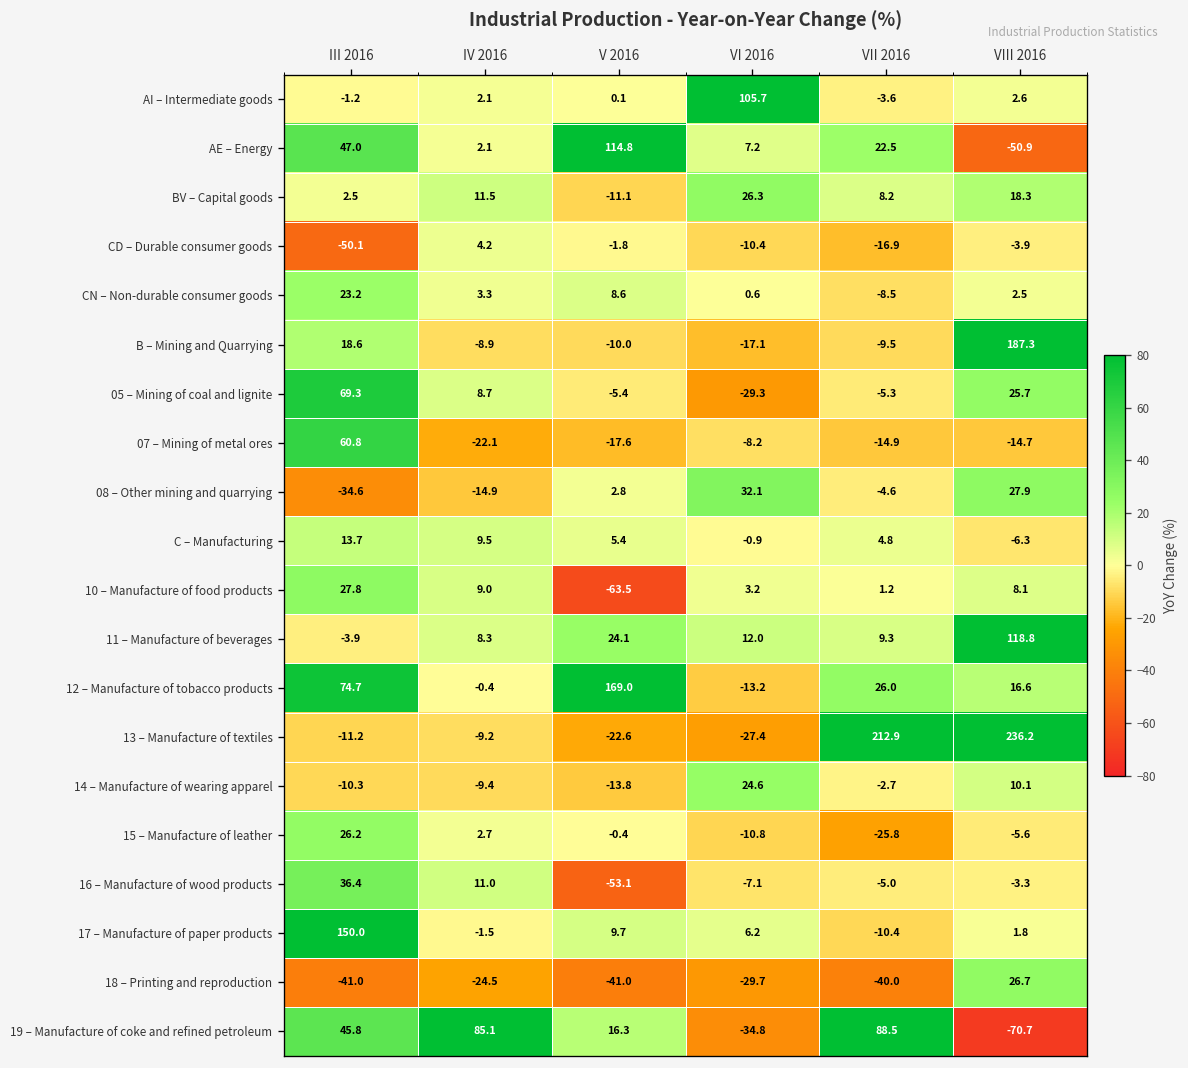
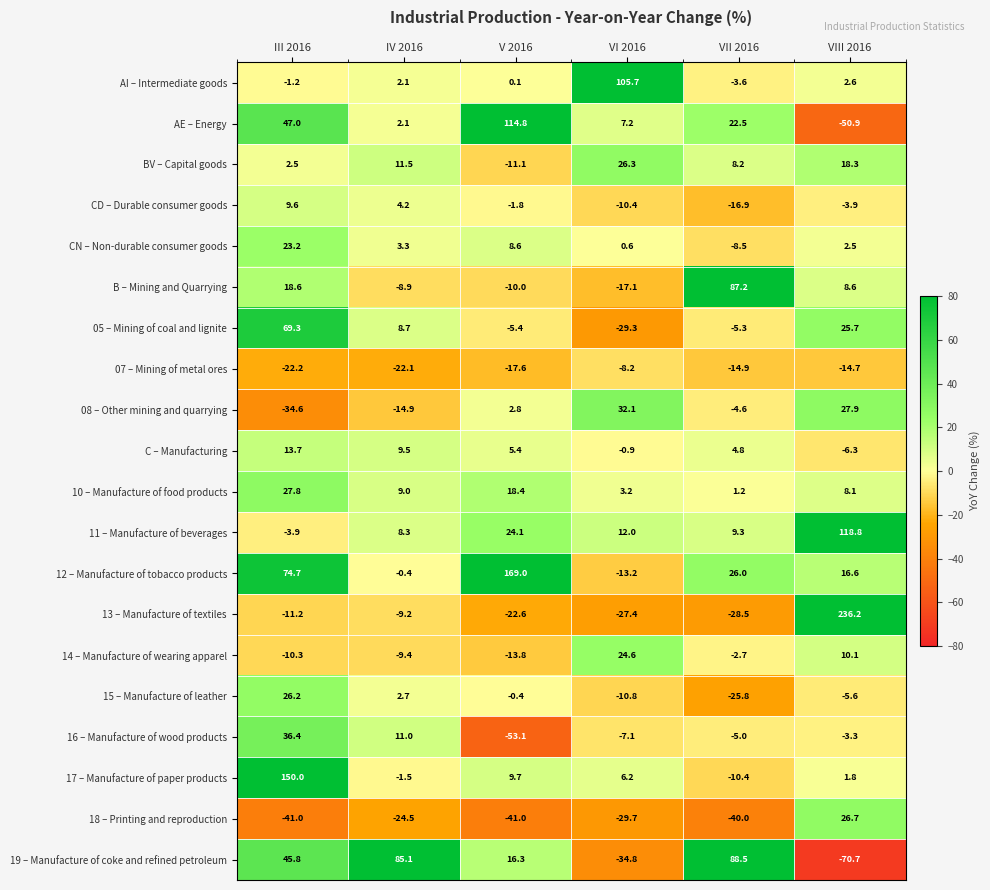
  {
    "AI – Intermediate goods": {
      "III 2016": -1.2,
      "IV 2016": 2.1,
      "V 2016": 0.1,
      "VI 2016": 105.7,
      "VII 2016": -3.6,
      "VIII 2016": 2.6
    },
    "AE – Energy": {
      "III 2016": 47.0,
      "IV 2016": 2.1,
      "V 2016": 114.8,
      "VI 2016": 7.2,
      "VII 2016": 22.5,
      "VIII 2016": -50.9
    },
    "BV – Capital goods": {
      "III 2016": 2.5,
      "IV 2016": 11.5,
      "V 2016": -11.1,
      "VI 2016": 26.3,
      "VII 2016": 8.2,
      "VIII 2016": 18.3
    },
    "CD – Durable consumer goods": {
-     "III 2016": -50.1,
+     "III 2016": 9.6,
      "IV 2016": 4.2,
      "V 2016": -1.8,
      "VI 2016": -10.4,
      "VII 2016": -16.9,
      "VIII 2016": -3.9
    },
    "CN – Non-durable consumer goods": {
      "III 2016": 23.2,
      "IV 2016": 3.3,
      "V 2016": 8.6,
      "VI 2016": 0.6,
      "VII 2016": -8.5,
      "VIII 2016": 2.5
    },
    "B – Mining and Quarrying": {
      "III 2016": 18.6,
      "IV 2016": -8.9,
      "V 2016": -10.0,
      "VI 2016": -17.1,
-     "VII 2016": -9.5,
-     "VIII 2016": 187.3
+     "VII 2016": 87.2,
+     "VIII 2016": 8.6
    },
    "05 – Mining of coal and lignite": {
      "III 2016": 69.3,
      "IV 2016": 8.7,
      "V 2016": -5.4,
      "VI 2016": -29.3,
      "VII 2016": -5.3,
      "VIII 2016": 25.7
    },
    "07 – Mining of metal ores": {
-     "III 2016": 60.8,
+     "III 2016": -22.2,
      "IV 2016": -22.1,
      "V 2016": -17.6,
      "VI 2016": -8.2,
      "VII 2016": -14.9,
      "VIII 2016": -14.7
    },
    "08 – Other mining and quarrying": {
      "III 2016": -34.6,
      "IV 2016": -14.9,
      "V 2016": 2.8,
      "VI 2016": 32.1,
      "VII 2016": -4.6,
      "VIII 2016": 27.9
    },
    "C – Manufacturing": {
      "III 2016": 13.7,
      "IV 2016": 9.5,
      "V 2016": 5.4,
      "VI 2016": -0.9,
      "VII 2016": 4.8,
      "VIII 2016": -6.3
    },
    "10 – Manufacture of food products": {
      "III 2016": 27.8,
      "IV 2016": 9.0,
-     "V 2016": -63.5,
+     "V 2016": 18.4,
      "VI 2016": 3.2,
      "VII 2016": 1.2,
      "VIII 2016": 8.1
    },
    "11 – Manufacture of beverages": {
      "III 2016": -3.9,
      "IV 2016": 8.3,
      "V 2016": 24.1,
      "VI 2016": 12.0,
      "VII 2016": 9.3,
      "VIII 2016": 118.8
    },
    "12 – Manufacture of tobacco products": {
      "III 2016": 74.7,
      "IV 2016": -0.4,
      "V 2016": 169.0,
      "VI 2016": -13.2,
      "VII 2016": 26.0,
      "VIII 2016": 16.6
    },
    "13 – Manufacture of textiles": {
      "III 2016": -11.2,
      "IV 2016": -9.2,
      "V 2016": -22.6,
      "VI 2016": -27.4,
-     "VII 2016": 212.9,
+     "VII 2016": -28.5,
      "VIII 2016": 236.2
    },
    "14 – Manufacture of wearing apparel": {
      "III 2016": -10.3,
      "IV 2016": -9.4,
      "V 2016": -13.8,
      "VI 2016": 24.6,
      "VII 2016": -2.7,
      "VIII 2016": 10.1
    },
    "15 – Manufacture of leather": {
      "III 2016": 26.2,
      "IV 2016": 2.7,
      "V 2016": -0.4,
      "VI 2016": -10.8,
      "VII 2016": -25.8,
      "VIII 2016": -5.6
    },
    "16 – Manufacture of wood products": {
      "III 2016": 36.4,
      "IV 2016": 11.0,
      "V 2016": -53.1,
      "VI 2016": -7.1,
      "VII 2016": -5.0,
      "VIII 2016": -3.3
    },
    "17 – Manufacture of paper products": {
      "III 2016": 150.0,
      "IV 2016": -1.5,
      "V 2016": 9.7,
      "VI 2016": 6.2,
      "VII 2016": -10.4,
      "VIII 2016": 1.8
    },
    "18 – Printing and reproduction": {
      "III 2016": -41.0,
      "IV 2016": -24.5,
      "V 2016": -41.0,
      "VI 2016": -29.7,
      "VII 2016": -40.0,
      "VIII 2016": 26.7
    },
    "19 – Manufacture of coke and refined petroleum": {
      "III 2016": 45.8,
      "IV 2016": 85.1,
      "V 2016": 16.3,
      "VI 2016": -34.8,
      "VII 2016": 88.5,
      "VIII 2016": -70.7
    }
  }
